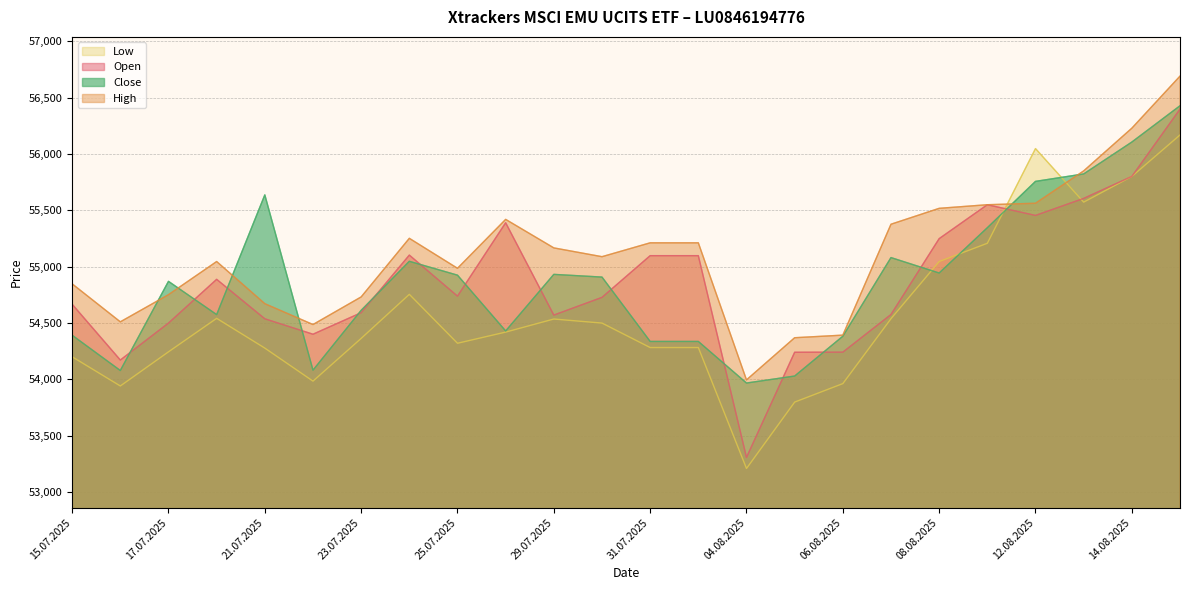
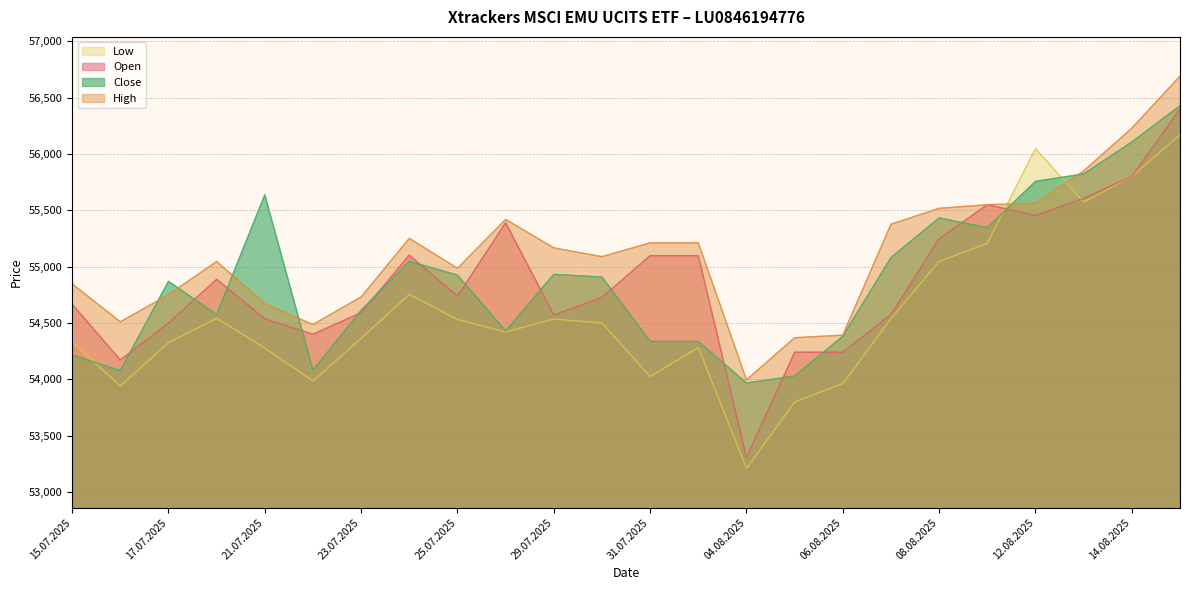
  {
    "Low": {
-     "15.07.2025": "54,200",
-     "17.07.2025": "54,240",
+     "15.07.2025": "54,330",
+     "17.07.2025": "54,330",
      "21.07.2025": "54,280",
      "23.07.2025": "54,360",
-     "25.07.2025": "54,320",
+     "25.07.2025": "54,530",
      "29.07.2025": "54,540",
-     "31.07.2025": "54,280",
+     "31.07.2025": "54,030",
      "04.08.2025": "53,210",
      "06.08.2025": "53,960",
      "08.08.2025": "55,050",
      "12.08.2025": "56,050"
    },
    "Close": {
-     "15.07.2025": "54,390",
+     "15.07.2025": "54,220",
      "17.07.2025": "54,870",
      "21.07.2025": "55,640",
      "25.07.2025": "54,920",
      "29.07.2025": "54,930",
      "31.07.2025": "54,340",
      "04.08.2025": "53,970",
-     "08.08.2025": "54,940",
+     "08.08.2025": "55,430",
      "12.08.2025": "55,760",
      "14.08.2025": "56,110"
    }
  }
